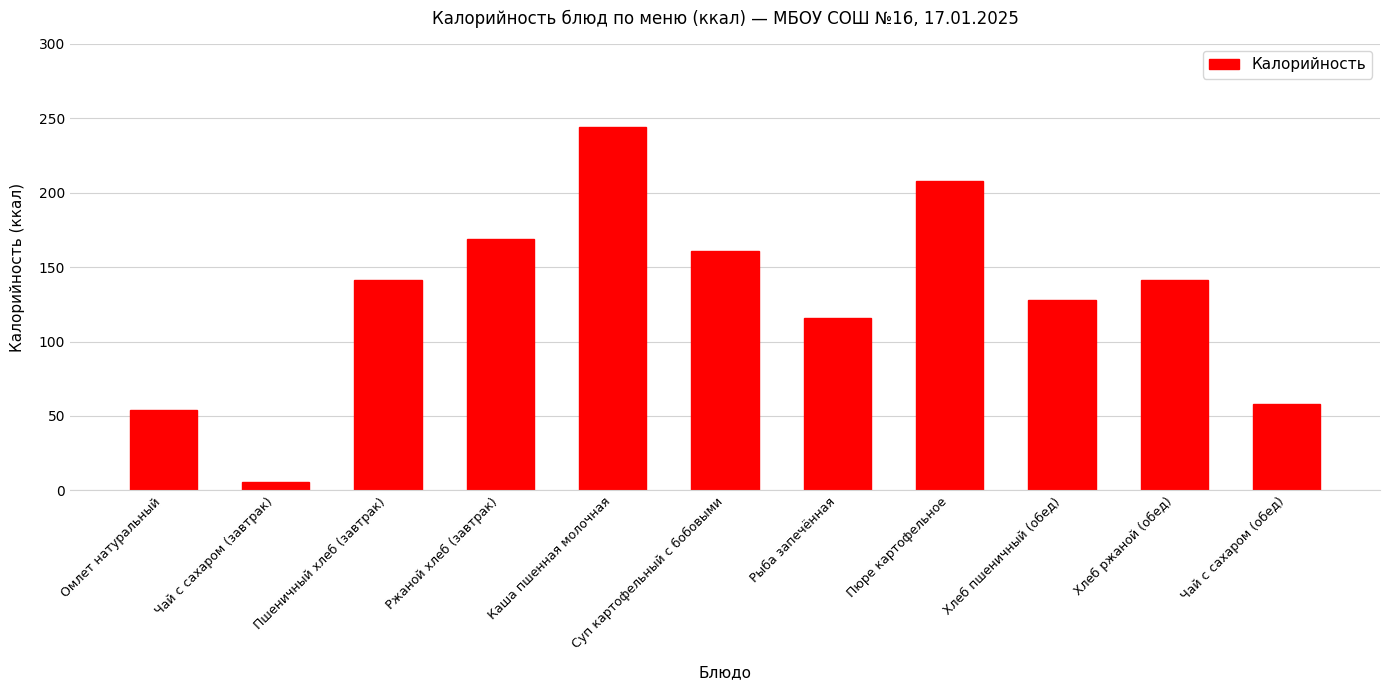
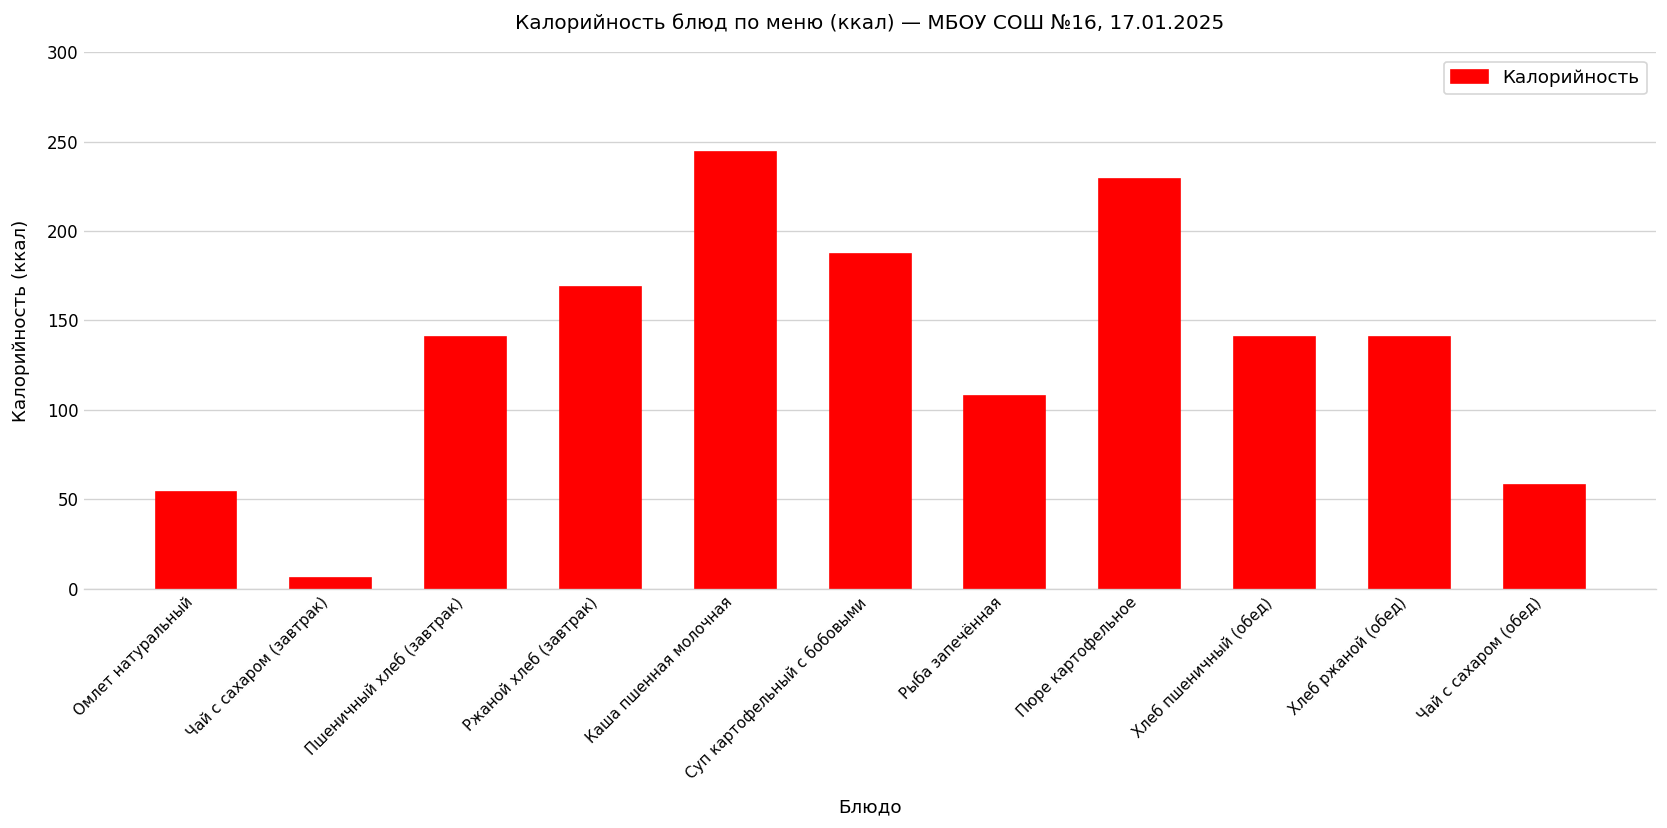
  {
    "Омлет натуральный": 54,
    "Чай с сахаром (завтрак)": 6,
    "Пшеничный хлеб (завтрак)": 141,
    "Ржаной хлеб (завтрак)": 169,
    "Каша пшенная молочная": 244,
-   "Суп картофельный с бобовыми": 161,
-   "Рыба запечённая": 116,
-   "Пюре картофельное": 208,
-   "Хлеб пшеничный (обед)": 128,
+   "Суп картофельный с бобовыми": 187,
+   "Рыба запечённая": 108,
+   "Пюре картофельное": 229,
+   "Хлеб пшеничный (обед)": 141,
    "Хлеб ржаной (обед)": 141,
    "Чай с сахаром (обед)": 58
  }
